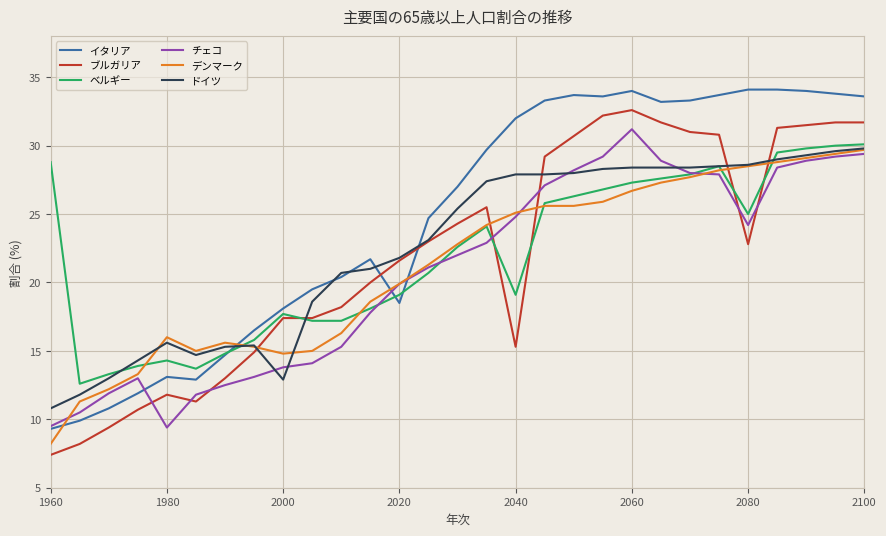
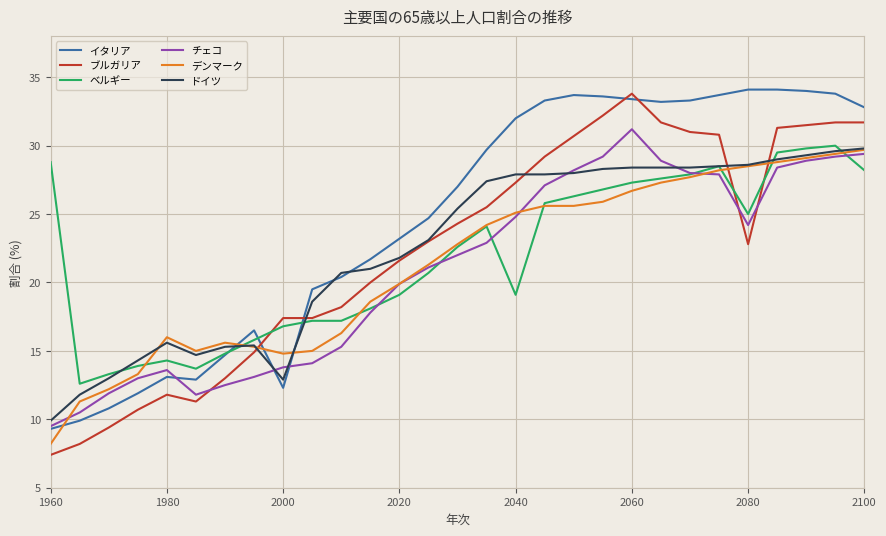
  {
    "イタリア": {
      "1960": 9.3,
      "1980": 13.1,
-     "2000": 18.1,
-     "2020": 18.5,
+     "2000": 12.3,
+     "2020": 23.2,
      "2040": 32.0,
-     "2060": 34.0,
+     "2060": 33.4,
      "2080": 34.1,
-     "2100": 33.6
+     "2100": 32.8
    },
    "ブルガリア": {
      "1960": 7.4,
      "1980": 11.8,
      "2000": 17.4,
      "2020": 21.6,
-     "2040": 15.3,
-     "2060": 32.6,
+     "2040": 27.3,
+     "2060": 33.8,
      "2080": 22.8,
      "2100": 31.7
    },
    "ベルギー": {
      "1960": 28.8,
      "1980": 14.3,
-     "2000": 17.7,
+     "2000": 16.8,
      "2020": 19.1,
      "2040": 19.1,
      "2060": 27.3,
      "2080": 25.0,
-     "2100": 30.1
+     "2100": 28.2
    },
    "チェコ": {
      "1960": 9.5,
-     "1980": 9.4,
+     "1980": 13.6,
      "2000": 13.8,
      "2040": 24.8,
      "2060": 31.2,
      "2080": 24.2,
      "2100": 29.4
    },
    "デンマーク": {
      "1960": 8.2,
      "1980": 16.0,
      "2000": 14.8,
      "2040": 25.1,
      "2060": 26.7
    },
    "ドイツ": {
-     "1960": 10.8,
+     "1960": 9.9,
      "1980": 15.6,
      "2000": 12.9,
      "2020": 21.8,
      "2040": 27.9,
      "2060": 28.4
    }
  }
